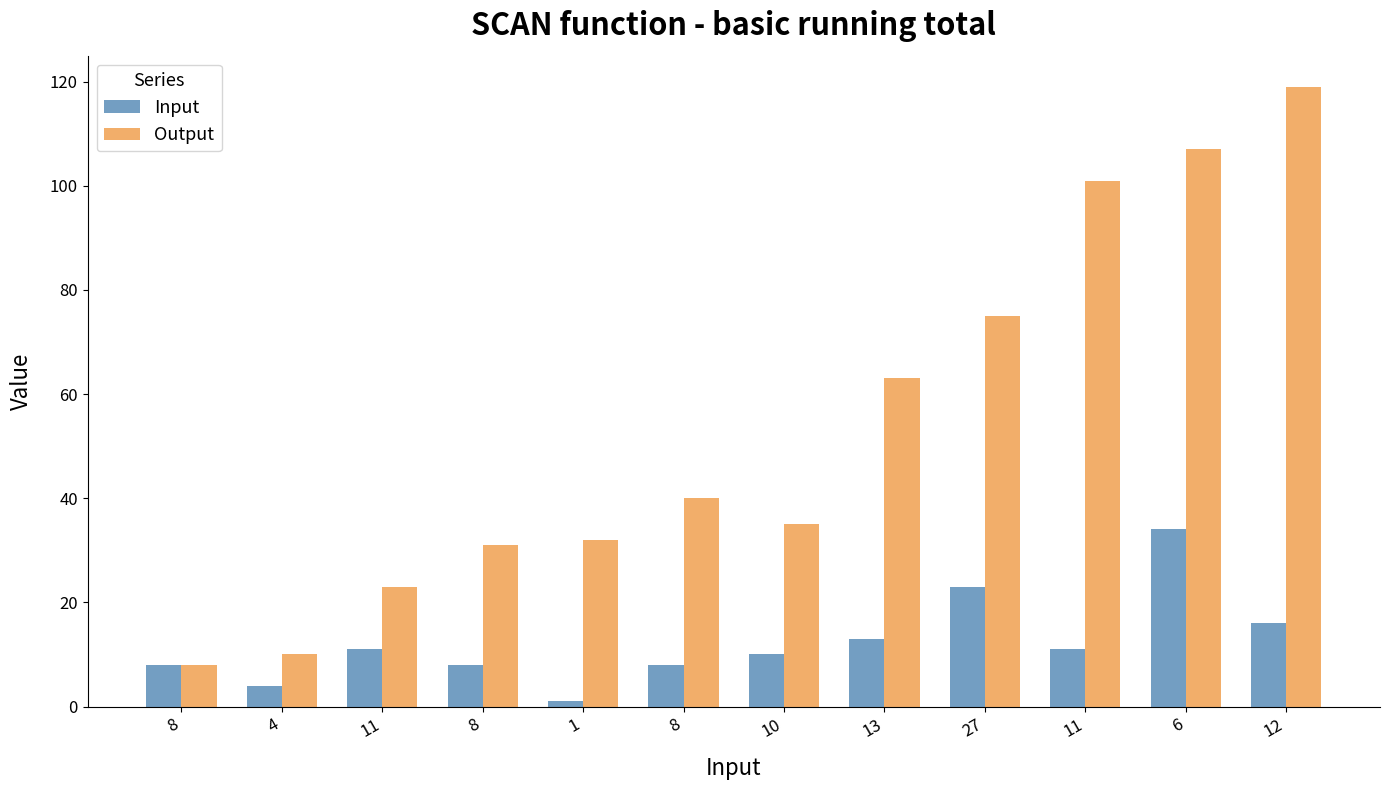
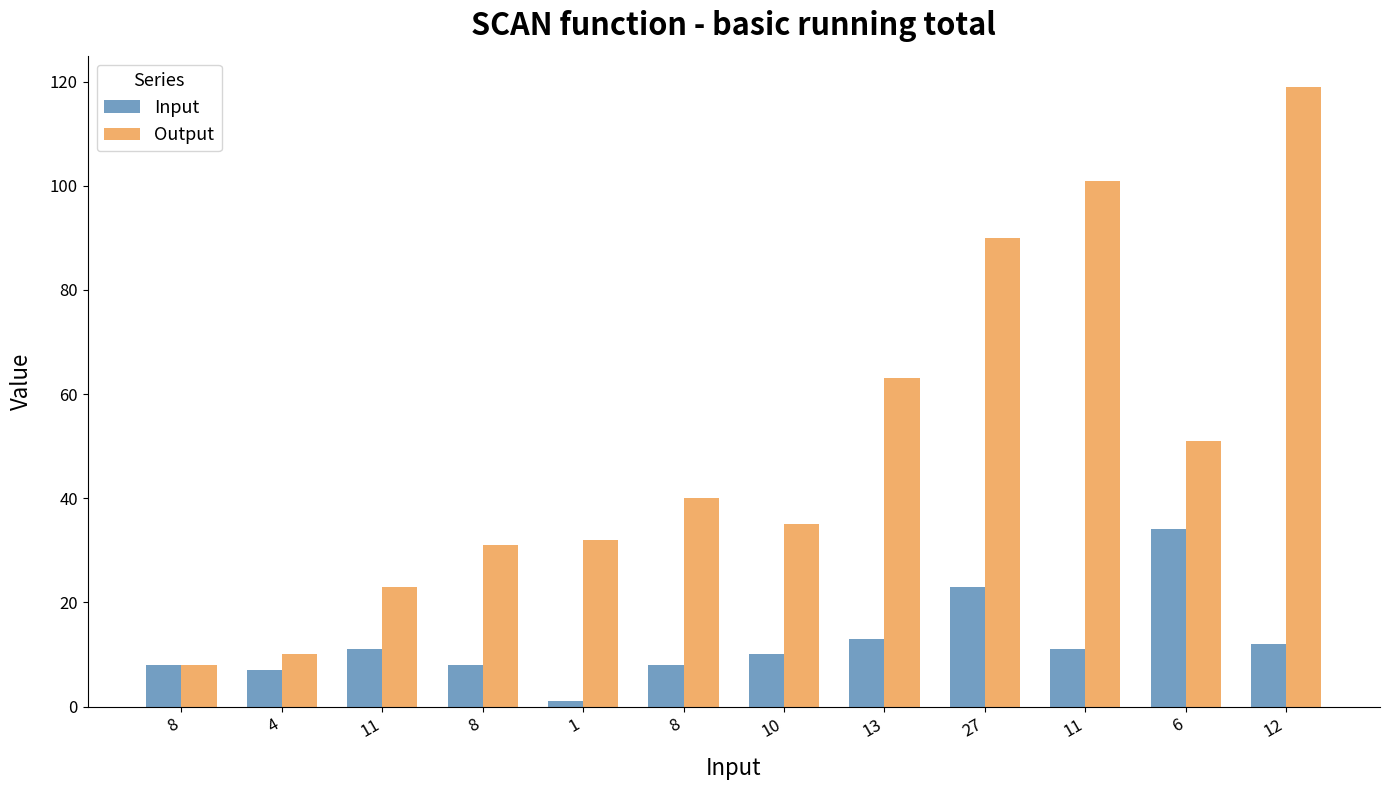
  {
    "Input": {
-     "4": 4,
+     "4": 7,
      "1": 1,
      "10": 10,
      "13": 13,
      "27": 23,
      "6": 34,
-     "12": 16
+     "12": 12
    },
    "Output": {
      "4": 10,
      "1": 32,
      "10": 35,
      "13": 63,
-     "27": 75,
-     "6": 107,
+     "27": 90,
+     "6": 51,
      "12": 119
    }
  }
